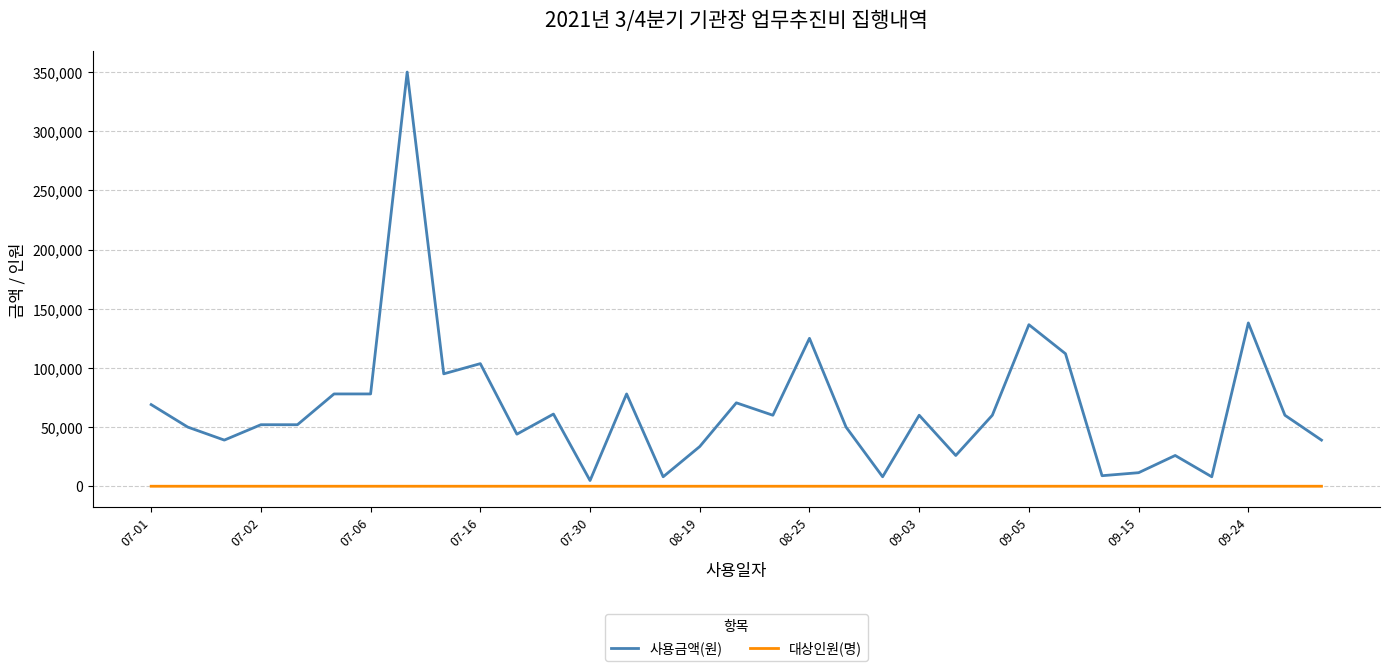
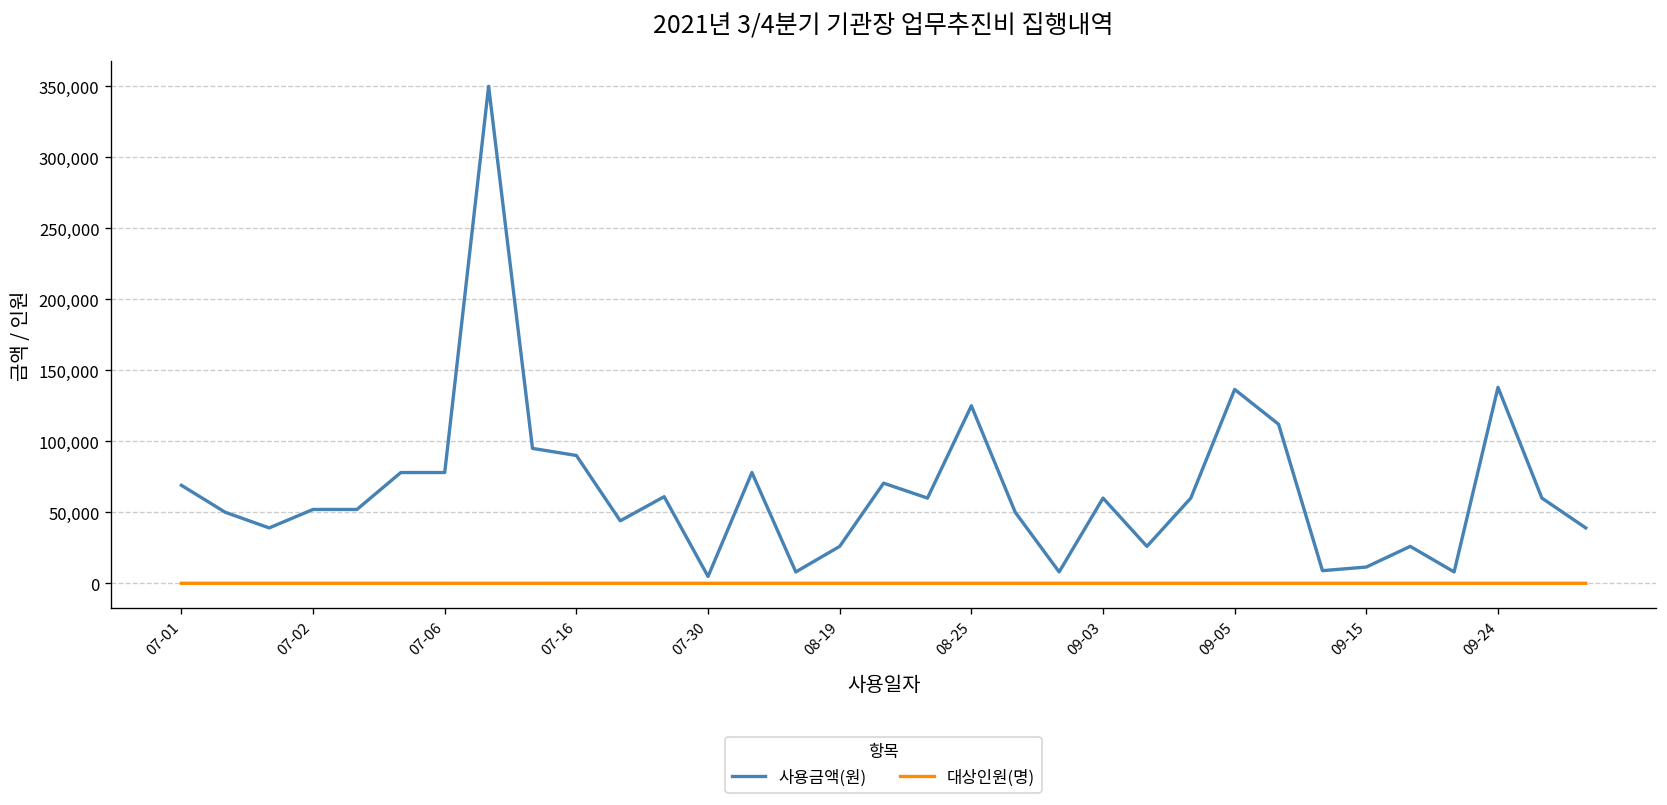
  {
    "사용금액(원)": {
-     "07-16": "104,000",
+     "07-16": "90,000",
      "07-30": "5,000",
-     "08-19": "34,000",
+     "08-19": "26,000",
      "09-05": "137,000",
      "09-15": "11,000"
    },
    "대상인원(명)": {
      "07-16": "0",
      "07-30": "0",
      "08-19": "0",
      "09-05": "0",
      "09-15": "0"
    }
  }
